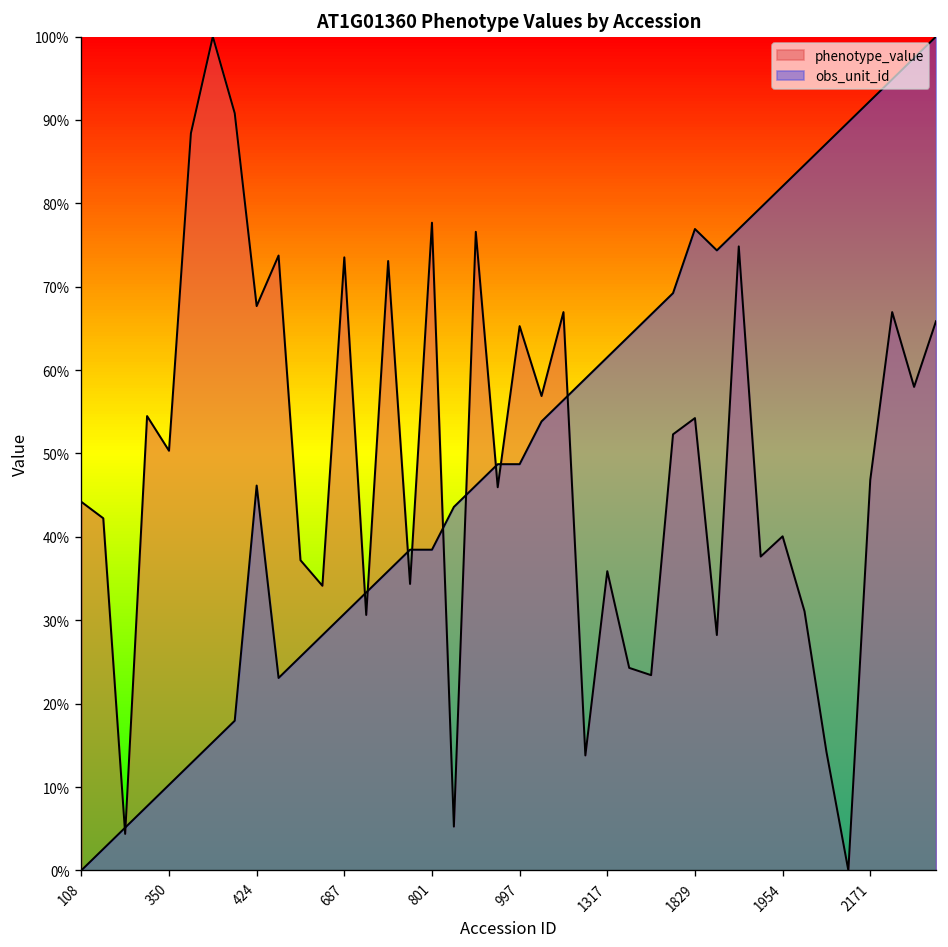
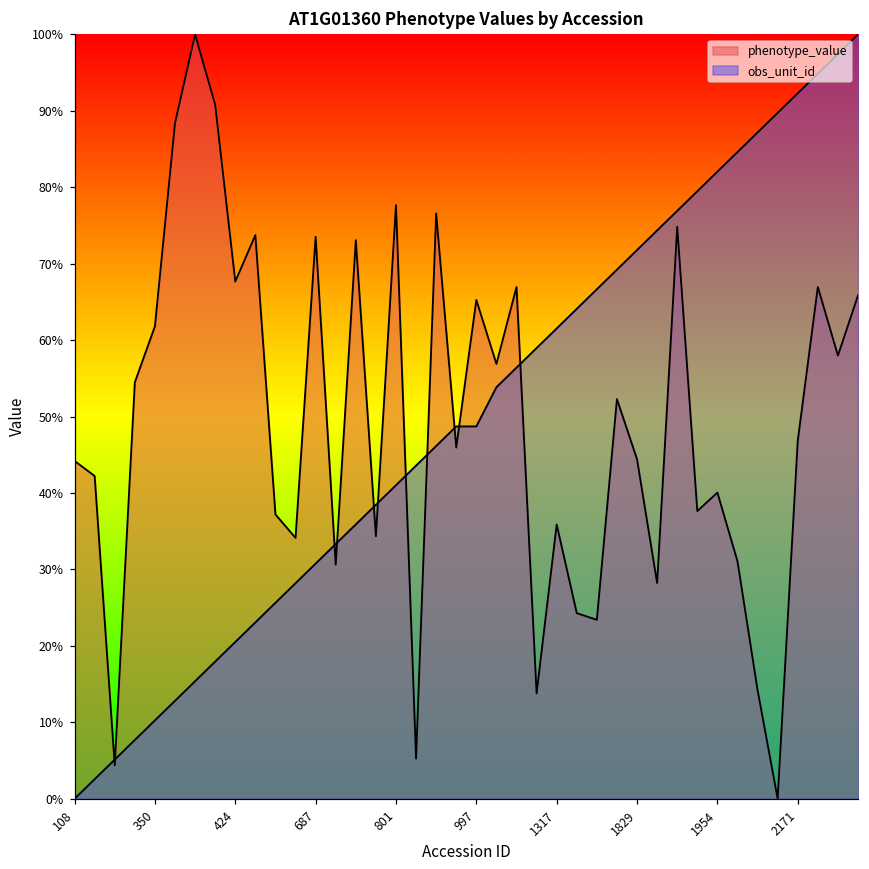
  {
    "phenotype_value": {
      "108": "44%",
-     "350": "50%",
+     "350": "62%",
      "424": "68%",
      "687": "74%",
      "801": "78%",
      "997": "65%",
      "1317": "36%",
-     "1829": "54%",
+     "1829": "44%",
      "1954": "40%",
      "2171": "47%"
    },
    "obs_unit_id": {
      "108": "0%",
      "350": "10%",
-     "424": "46%",
+     "424": "21%",
      "687": "31%",
-     "801": "38%",
+     "801": "41%",
      "997": "49%",
      "1317": "62%",
-     "1829": "77%",
+     "1829": "72%",
      "1954": "82%",
      "2171": "92%"
    }
  }
